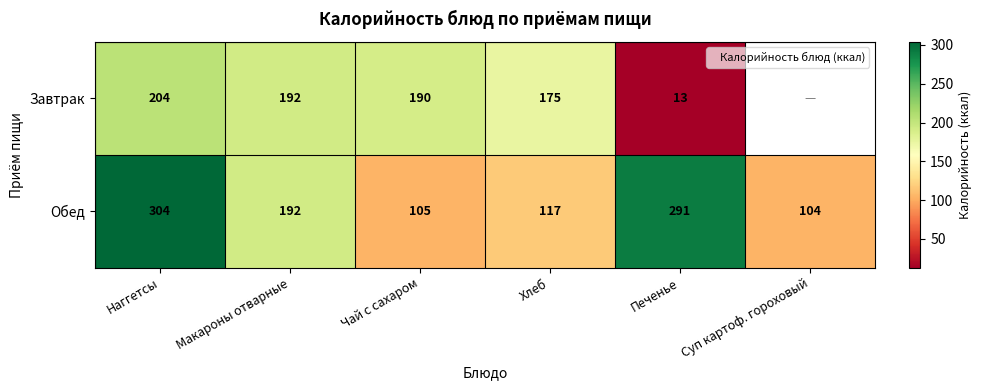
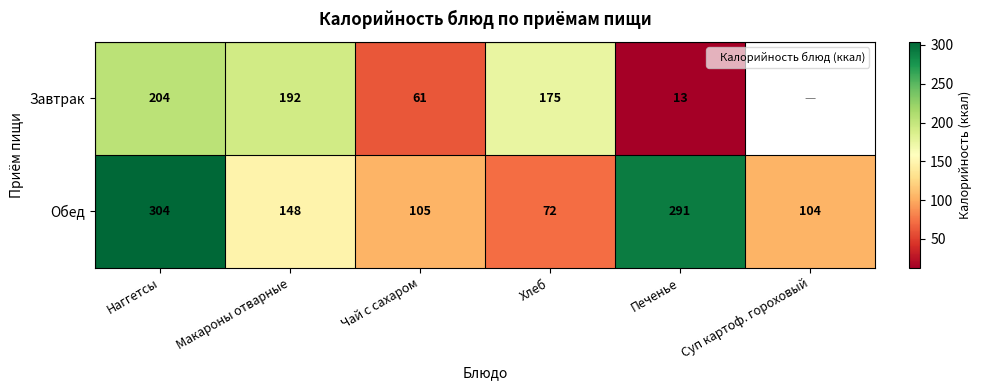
  {
    "Завтрак": {
      "Наггетсы": 204,
      "Макароны отварные": 192,
-     "Чай с сахаром": 190,
+     "Чай с сахаром": 61,
      "Хлеб": 175,
      "Печенье": 13
    },
    "Обед": {
      "Наггетсы": 304,
-     "Макароны отварные": 192,
+     "Макароны отварные": 148,
      "Чай с сахаром": 105,
-     "Хлеб": 117,
+     "Хлеб": 72,
      "Печенье": 291,
      "Суп картоф. гороховый": 104
    }
  }
